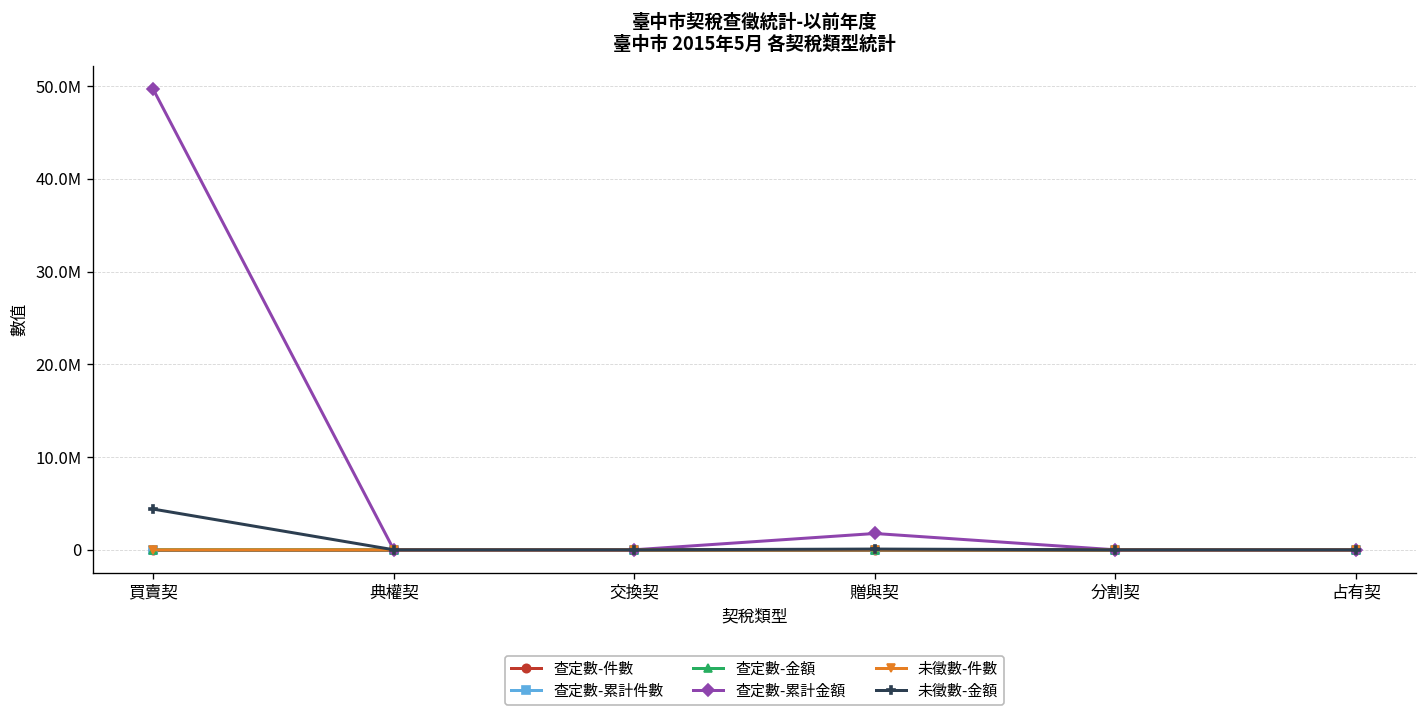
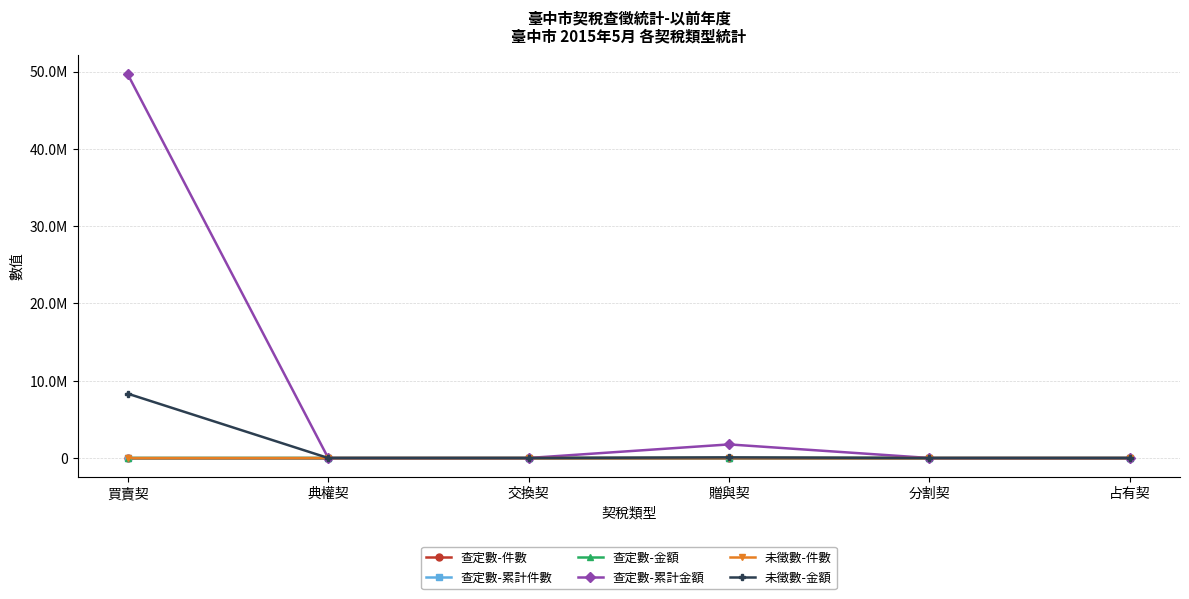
  {
    "未徵數-件數": {
      "買賣契": 0
    },
    "查定數-累計金額": {
      "買賣契": 50000000,
      "贈與契": 2000000
    },
    "未徵數-金額": {
-     "買賣契": 4000000
+     "買賣契": 8000000
    }
  }
